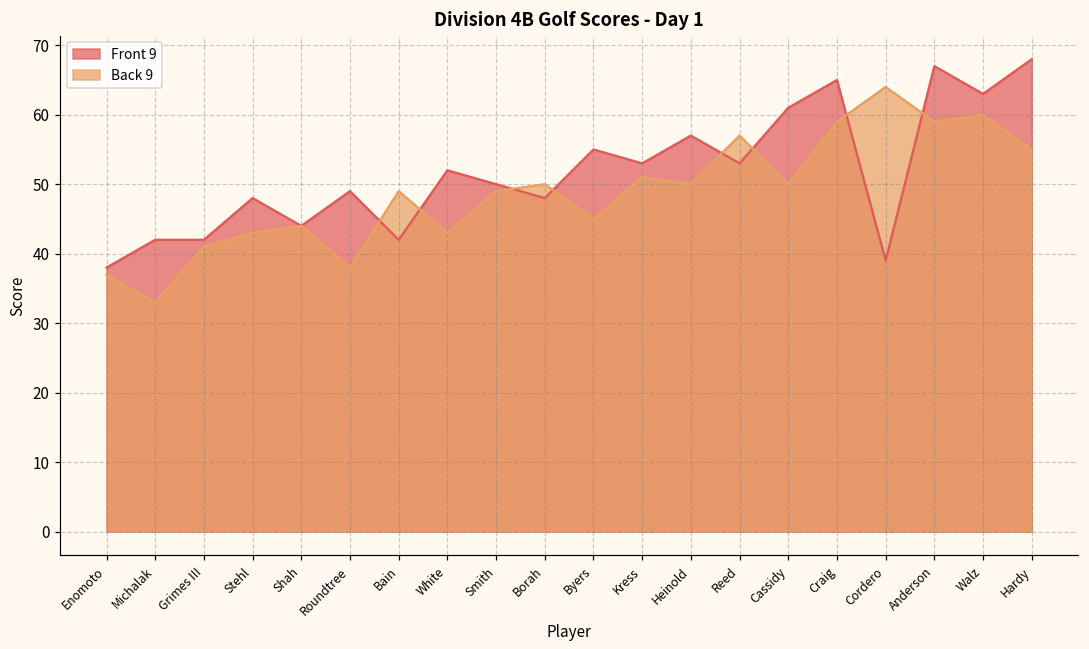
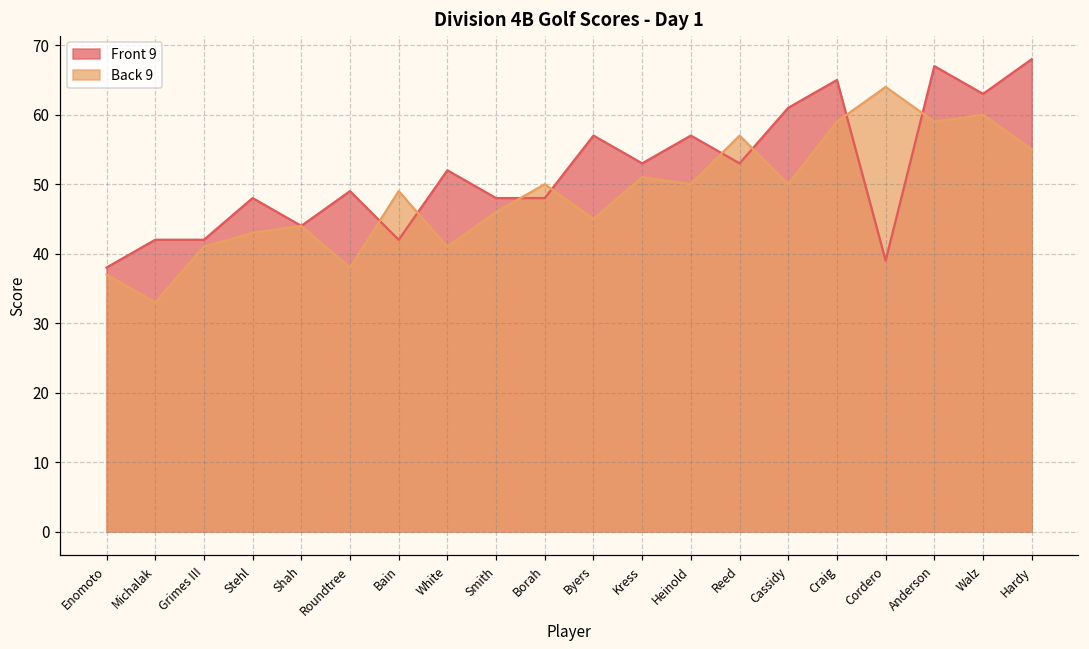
  {
    "Front 9": {
      "Enomoto": 38,
      "Michalak": 42,
      "Grimes III": 42,
      "Stehl": 48,
      "Roundtree": 49,
      "Bain": 42,
      "White": 52,
-     "Smith": 50,
+     "Smith": 48,
      "Borah": 48,
-     "Byers": 55,
+     "Byers": 57,
      "Kress": 53,
      "Heinold": 57,
      "Reed": 53,
      "Cassidy": 61,
      "Craig": 65,
      "Cordero": 39,
      "Anderson": 67,
      "Walz": 63,
      "Hardy": 68
    },
    "Back 9": {
      "Enomoto": 37,
      "Michalak": 33,
      "Grimes III": 41,
      "Stehl": 43,
      "Roundtree": 38,
      "Bain": 49,
-     "White": 43,
-     "Smith": 49,
+     "White": 41,
+     "Smith": 46,
      "Borah": 50,
      "Byers": 45,
      "Kress": 51,
      "Heinold": 50,
      "Reed": 57,
      "Cassidy": 50,
      "Craig": 59,
      "Cordero": 64,
      "Anderson": 59,
      "Walz": 60,
      "Hardy": 55
    }
  }
